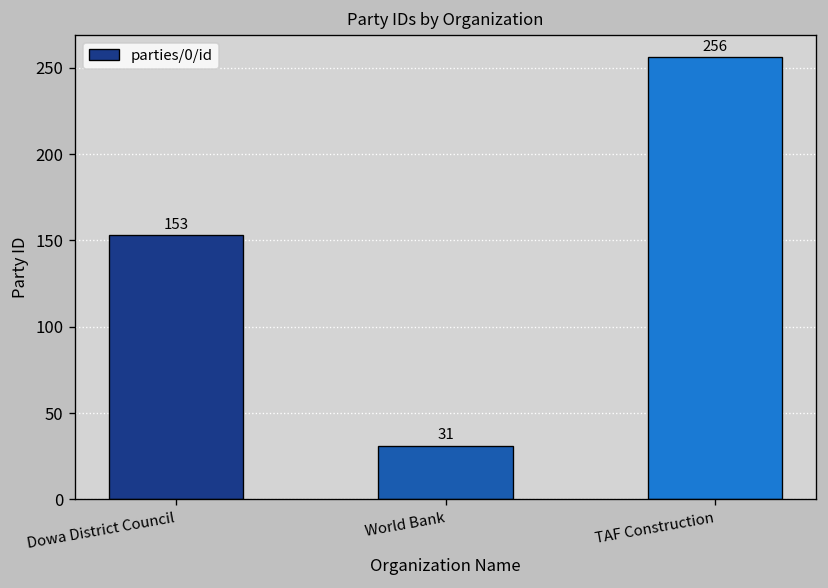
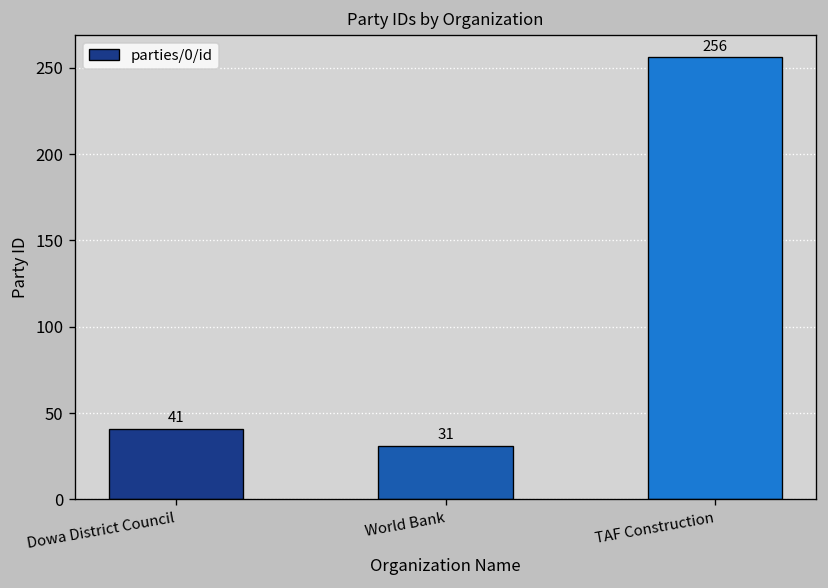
  {
-   "Dowa District Council": 153,
+   "Dowa District Council": 41,
    "World Bank": 31,
    "TAF Construction": 256
  }
